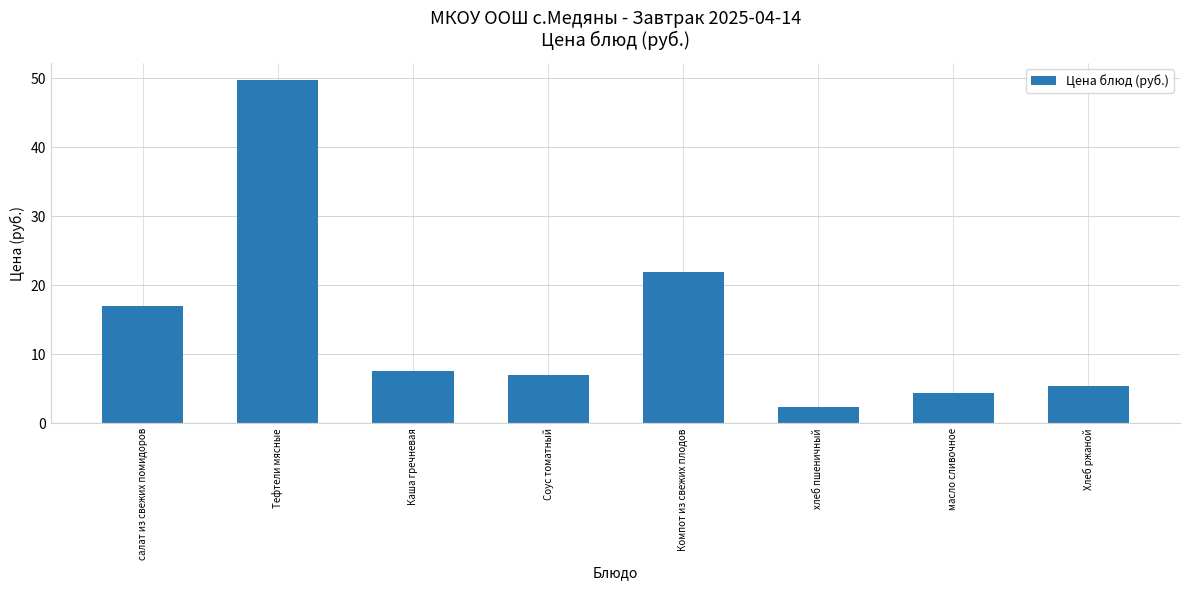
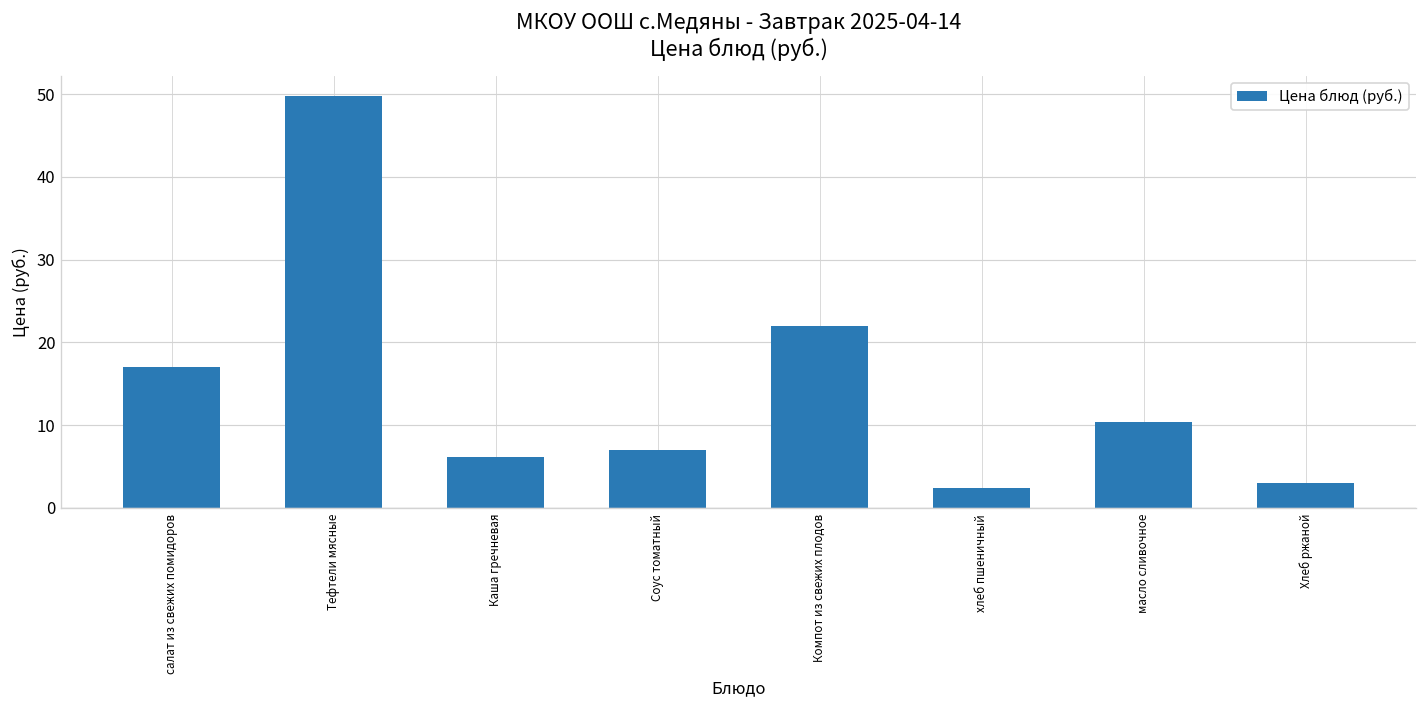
  {
    "салат из свежих помидоров": 17,
    "Тефтели мясные": 50,
-   "Каша гречневая": 8,
+   "Каша гречневая": 6,
    "Соус томатный": 7,
    "Компот из свежих плодов": 22,
    "хлеб пшеничный": 2,
-   "масло сливочное": 4,
-   "Хлеб ржаной": 5
+   "масло сливочное": 10,
+   "Хлеб ржаной": 3
  }
